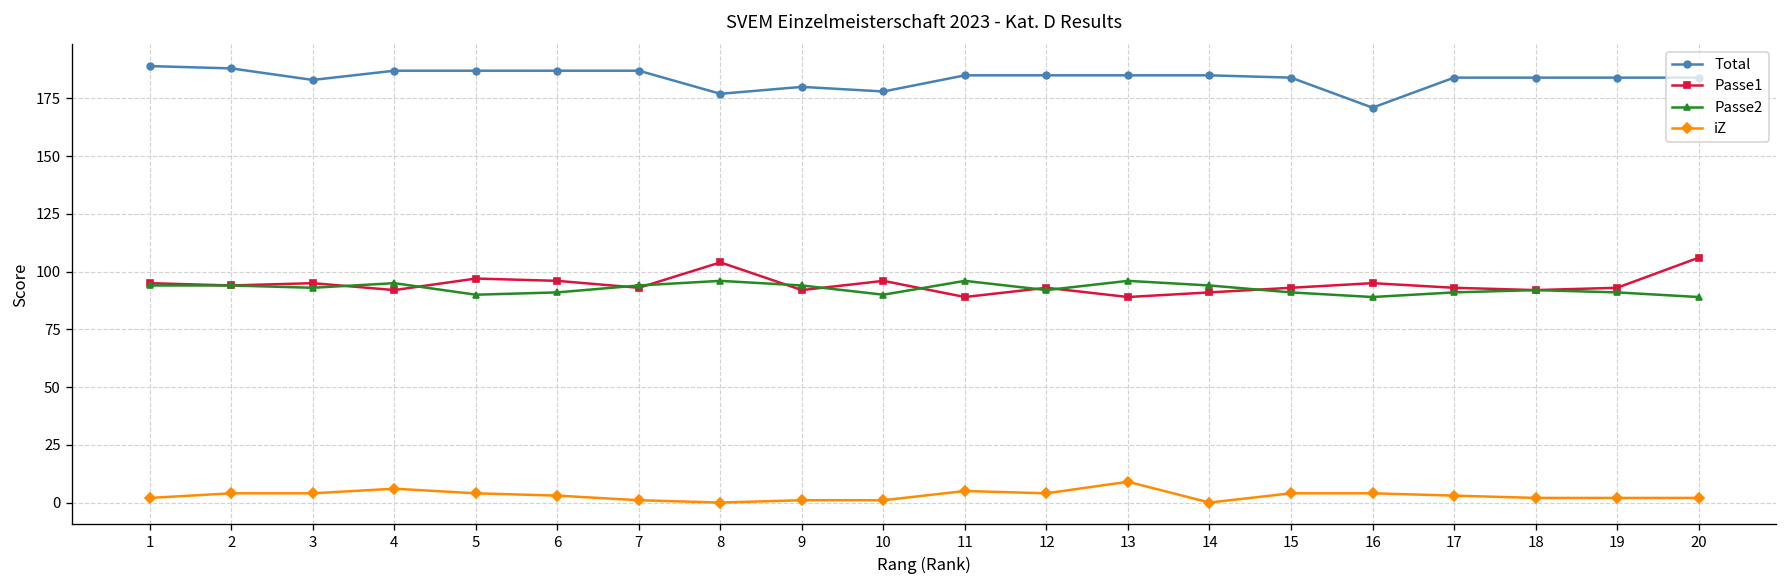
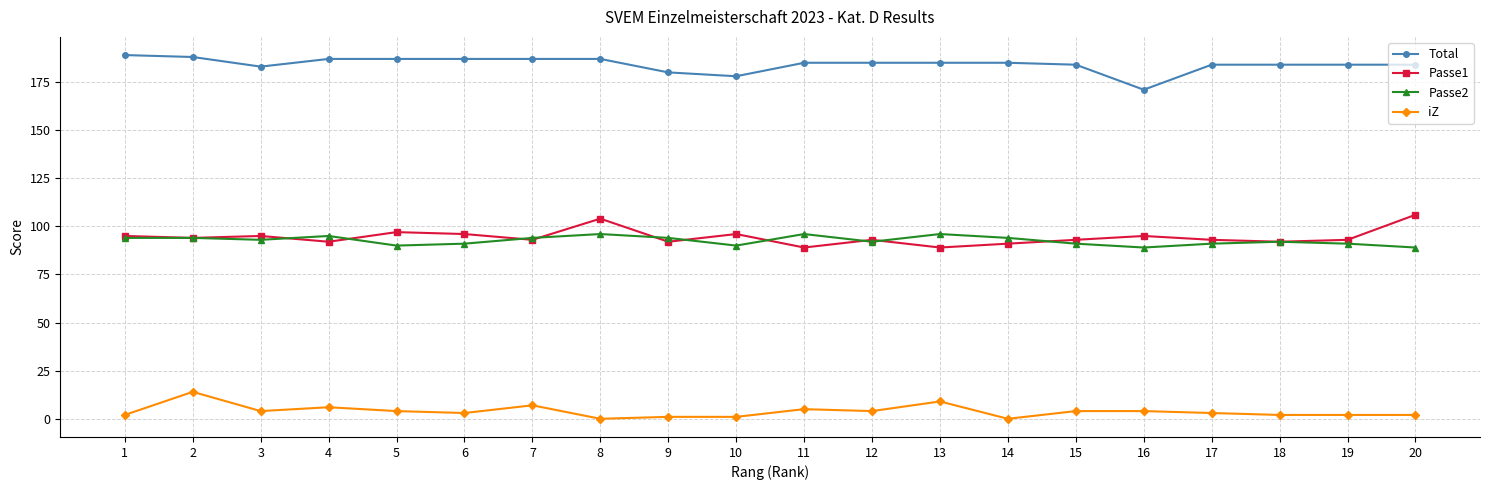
  {
    "Total": {
      "1": 189,
      "2": 188,
      "3": 183,
      "4": 187,
      "5": 187,
      "6": 187,
      "7": 187,
-     "8": 177,
+     "8": 187,
      "9": 180,
      "10": 178,
      "11": 185,
      "12": 185,
      "13": 185,
      "14": 185,
      "15": 184,
      "16": 171,
      "17": 184,
      "18": 184,
      "19": 184
    },
    "Passe1": {
      "3": 95,
      "4": 92,
      "5": 97,
      "6": 96,
      "8": 104,
      "9": 92,
      "10": 96,
      "11": 89,
      "13": 89,
      "14": 91,
      "15": 93,
      "16": 95,
      "17": 93,
      "19": 93,
      "20": 106
    },
    "Passe2": {
      "3": 93,
      "4": 95,
      "5": 90,
      "6": 91,
      "8": 96,
      "9": 94,
      "10": 90,
      "11": 96,
      "13": 96,
      "14": 94,
      "15": 91,
      "16": 89,
      "17": 91,
      "19": 91,
      "20": 89
    },
    "iZ": {
      "1": 2,
-     "2": 4,
+     "2": 14,
      "3": 4,
      "4": 6,
      "5": 4,
      "6": 3,
-     "7": 1,
+     "7": 7,
      "8": 0,
      "9": 1,
      "10": 1,
      "11": 5,
      "12": 4,
      "13": 9,
      "14": 0,
      "15": 4,
      "16": 4,
      "17": 3,
      "18": 2,
      "19": 2,
      "20": 2
    }
  }
